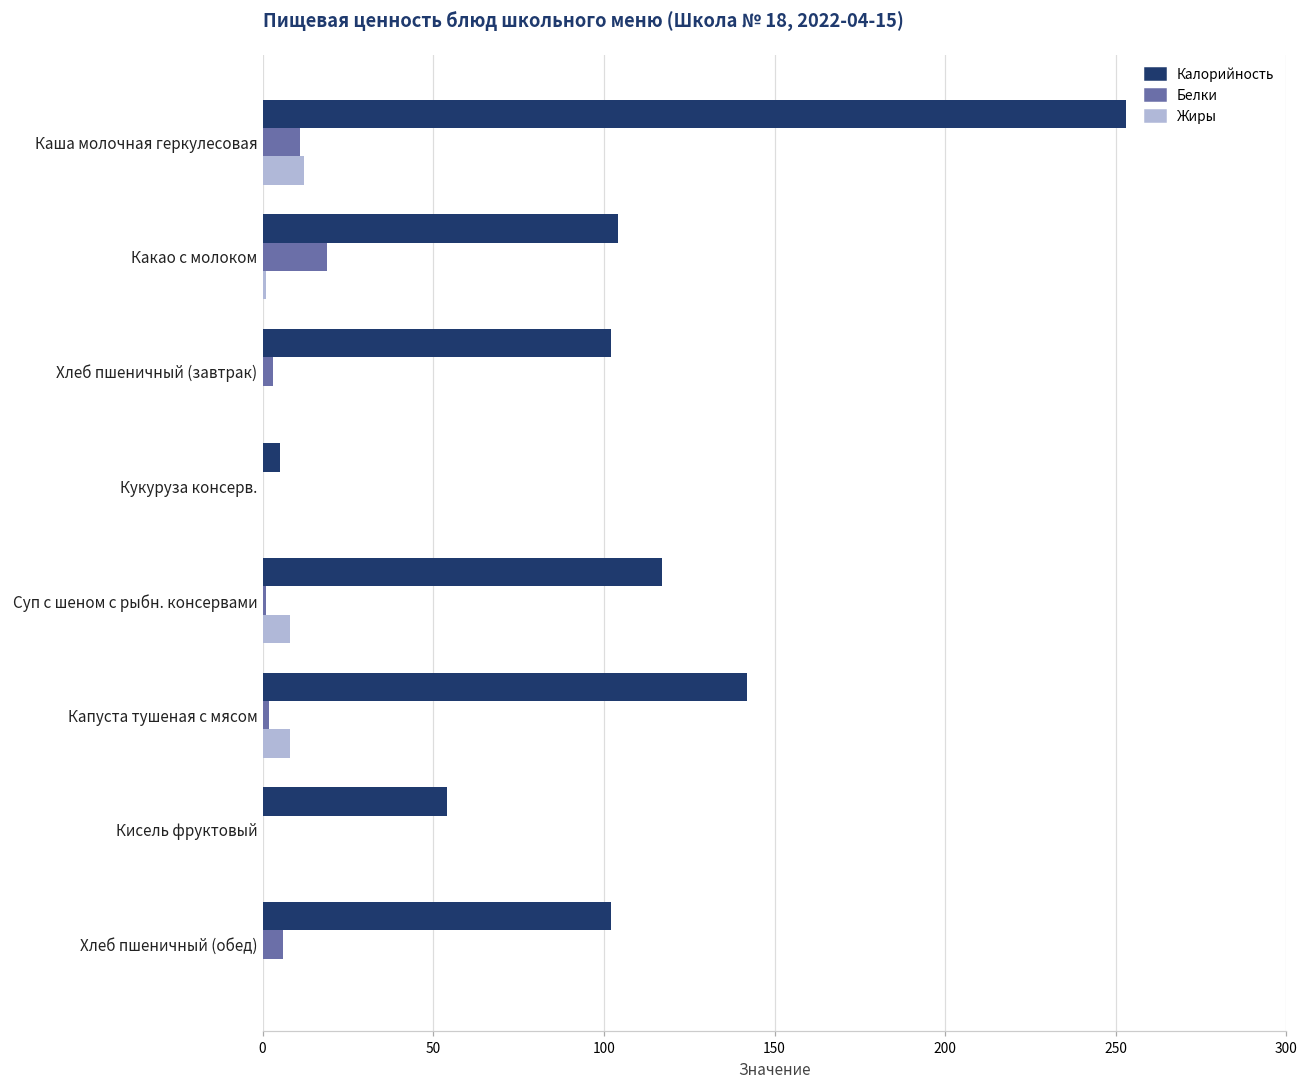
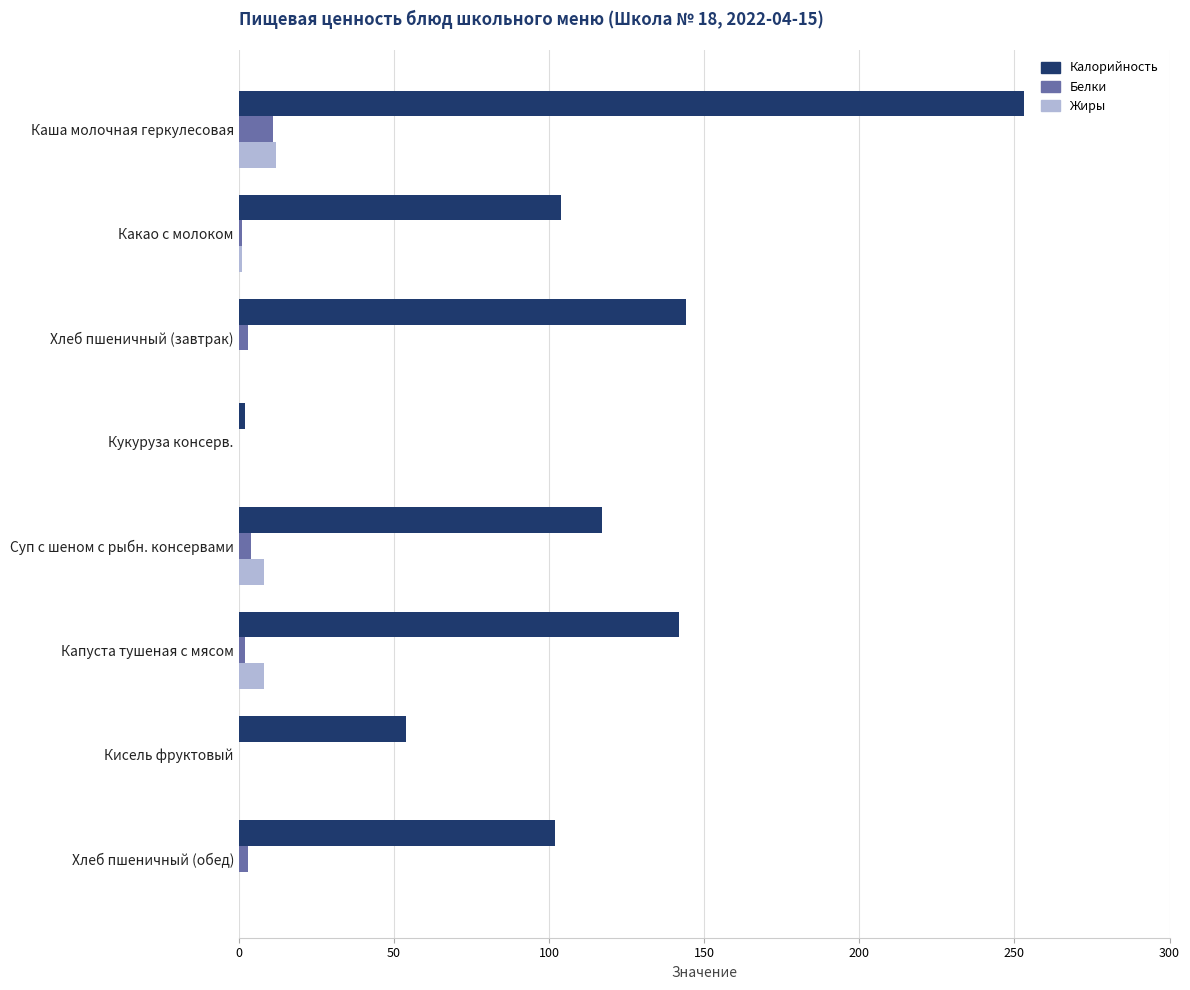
  {
    "Калорийность": {
      "Каша молочная геркулесовая": 253,
      "Какао с молоком": 104,
-     "Хлеб пшеничный (завтрак)": 102,
-     "Кукуруза консерв.": 5,
+     "Хлеб пшеничный (завтрак)": 144,
+     "Кукуруза консерв.": 2,
      "Суп с шеном с рыбн. консервами": 117,
      "Капуста тушеная с мясом": 142,
      "Кисель фруктовый": 54,
      "Хлеб пшеничный (обед)": 102
    },
    "Белки": {
      "Каша молочная геркулесовая": 11,
-     "Какао с молоком": 19,
+     "Какао с молоком": 1,
      "Хлеб пшеничный (завтрак)": 3,
      "Кукуруза консерв.": 0,
-     "Суп с шеном с рыбн. консервами": 1,
+     "Суп с шеном с рыбн. консервами": 4,
      "Капуста тушеная с мясом": 2,
      "Кисель фруктовый": 0,
-     "Хлеб пшеничный (обед)": 6
+     "Хлеб пшеничный (обед)": 3
    },
    "Жиры": {
      "Каша молочная геркулесовая": 12,
      "Какао с молоком": 1,
      "Хлеб пшеничный (завтрак)": 0,
      "Кукуруза консерв.": 0,
      "Суп с шеном с рыбн. консервами": 8,
      "Капуста тушеная с мясом": 8,
      "Кисель фруктовый": 0,
      "Хлеб пшеничный (обед)": 0
    }
  }
